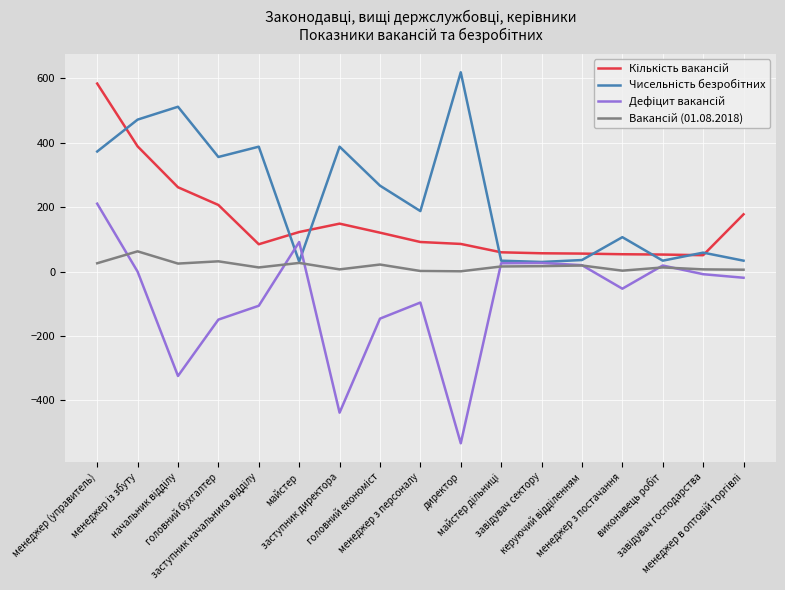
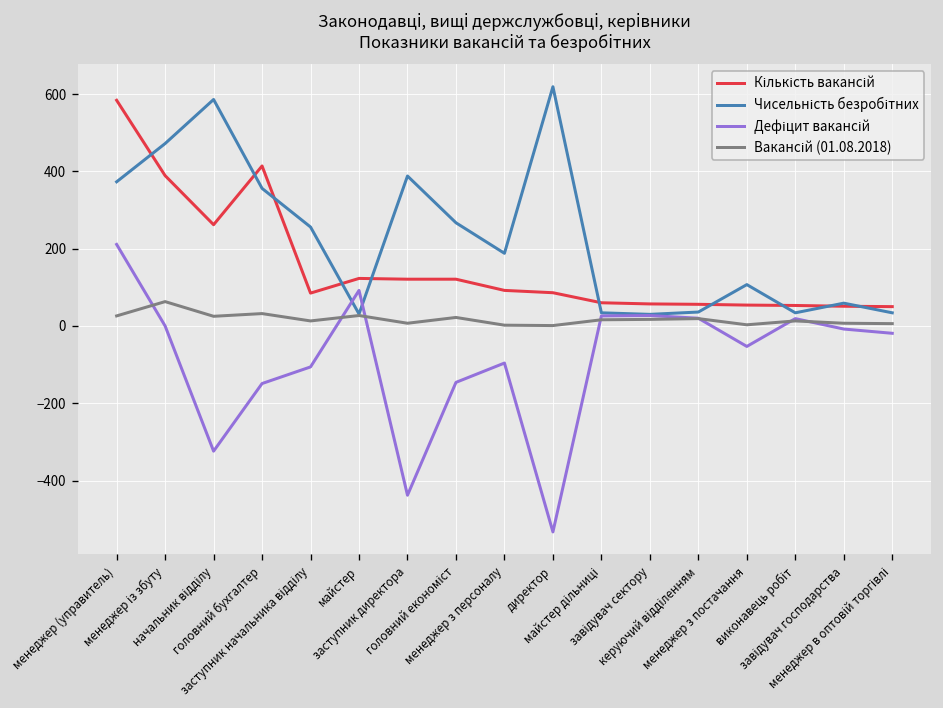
  {
    "Кількість вакансій": {
      "менеджер (управитель)": 580,
      "менеджер із збуту": 390,
      "начальник відділу": 260,
-     "головний бухгалтер": 210,
+     "головний бухгалтер": 410,
      "заступник начальника відділу": 90,
      "майстер": 120,
-     "заступник директора": 150,
+     "заступник директора": 120,
      "головний економіст": 120,
      "менеджер з персоналу": 90,
      "директор": 90,
      "майстер дільниці": 60,
      "завідувач сектору": 60,
      "керуючий відділенням": 60,
      "менеджер з постачання": 50,
      "виконавець робіт": 50,
      "завідувач господарства": 50,
-     "менеджер в оптовій торгівлі": 180
+     "менеджер в оптовій торгівлі": 50
    },
    "Чисельність безробітних": {
      "менеджер (управитель)": 370,
      "менеджер із збуту": 470,
-     "начальник відділу": 510,
+     "начальник відділу": 590,
      "головний бухгалтер": 360,
-     "заступник начальника відділу": 390,
+     "заступник начальника відділу": 260,
      "заступник директора": 390,
      "головний економіст": 270,
      "менеджер з персоналу": 190,
      "директор": 620,
      "майстер дільниці": 30,
      "керуючий відділенням": 40,
      "менеджер з постачання": 110,
      "виконавець робіт": 30,
      "завідувач господарства": 60,
      "менеджер в оптовій торгівлі": 30
    },
    "Дефіцит вакансій": {
      "менеджер (управитель)": 210,
      "менеджер із збуту": 0,
      "начальник відділу": -320,
      "головний бухгалтер": -150,
      "заступник начальника відділу": -110,
      "майстер": 90,
      "заступник директора": -440,
      "головний економіст": -150,
      "менеджер з персоналу": -100,
      "директор": -530,
      "майстер дільниці": 30,
      "менеджер з постачання": -50,
      "завідувач господарства": -10,
      "менеджер в оптовій торгівлі": -20
    },
    "Вакансій (01.08.2018)": {
      "менеджер (управитель)": 30,
      "менеджер із збуту": 60,
      "начальник відділу": 30,
      "головний бухгалтер": 30,
      "заступник начальника відділу": 10,
      "заступник директора": 10,
      "головний економіст": 20,
      "менеджер з персоналу": 0,
      "директор": 0,
      "майстер дільниці": 20,
      "завідувач сектору": 20,
      "менеджер з постачання": 0,
      "завідувач господарства": 10,
      "менеджер в оптовій торгівлі": 10
    }
  }
